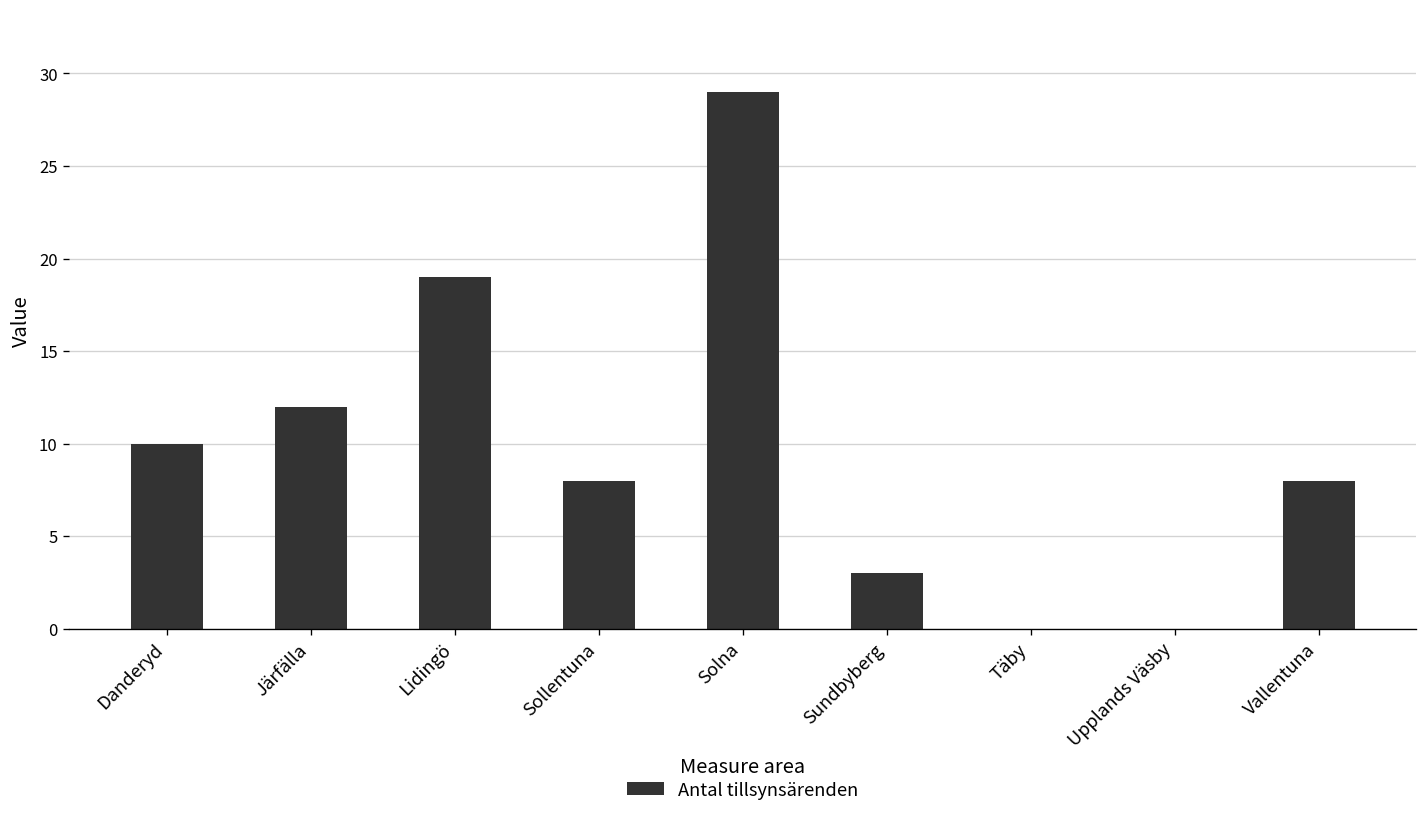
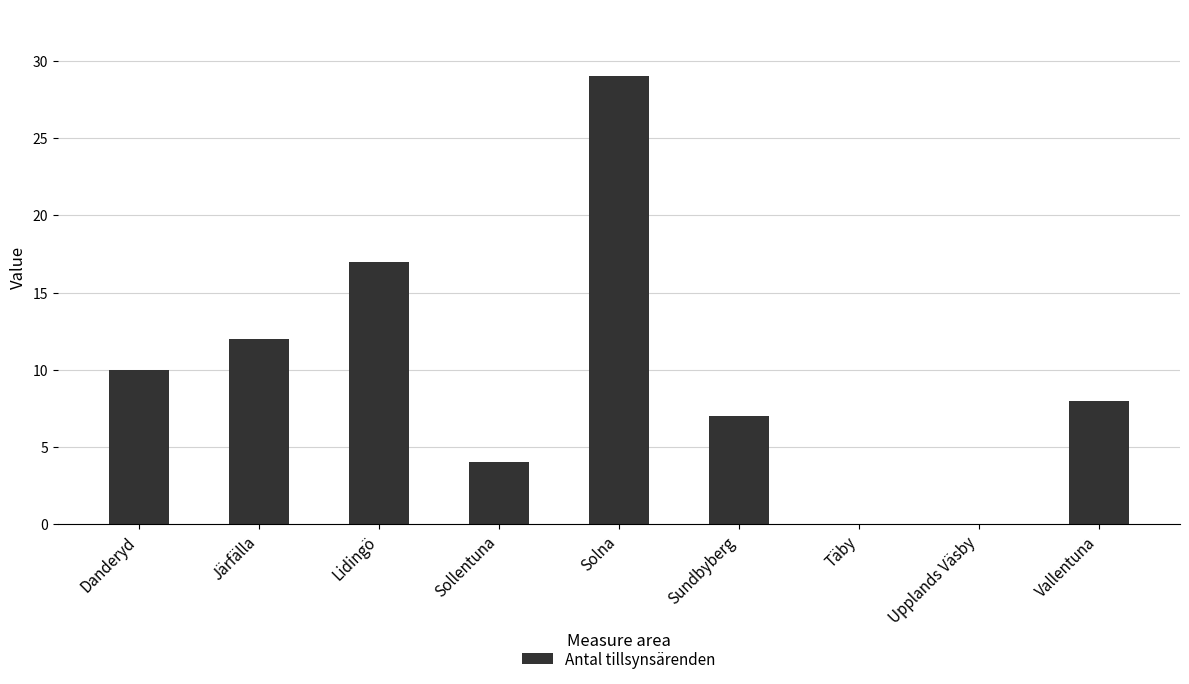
  {
    "Danderyd": 10,
    "Järfälla": 12,
-   "Lidingö": 19,
-   "Sollentuna": 8,
+   "Lidingö": 17,
+   "Sollentuna": 4,
    "Solna": 29,
-   "Sundbyberg": 3,
+   "Sundbyberg": 7,
    "Täby": 0,
    "Upplands Väsby": 0,
    "Vallentuna": 8
  }
